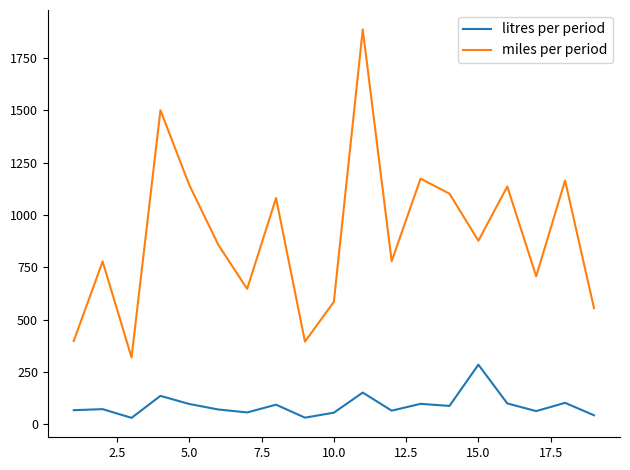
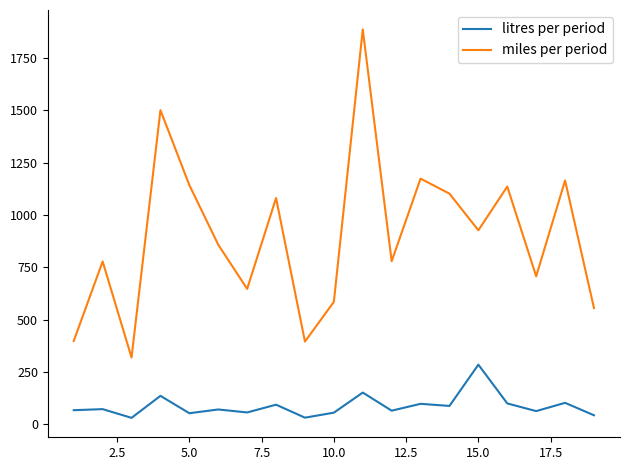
  {
    "litres per period": {
-     "5.0": 100,
+     "5.0": 50,
      "10.0": 60,
      "15.0": 280
    },
    "miles per period": {
      "5.0": 1140,
      "10.0": 590,
-     "15.0": 880
+     "15.0": 930
    }
  }
